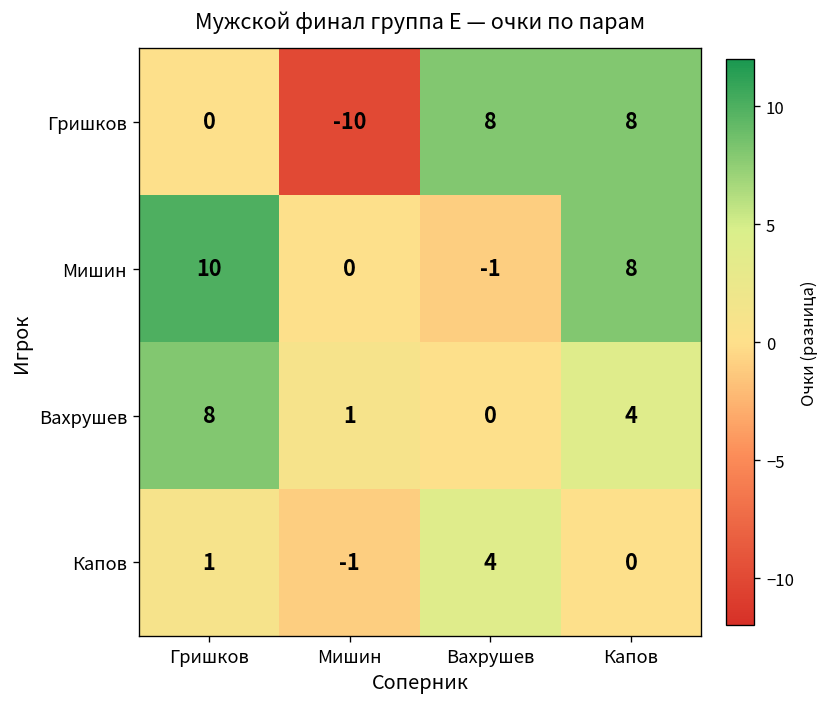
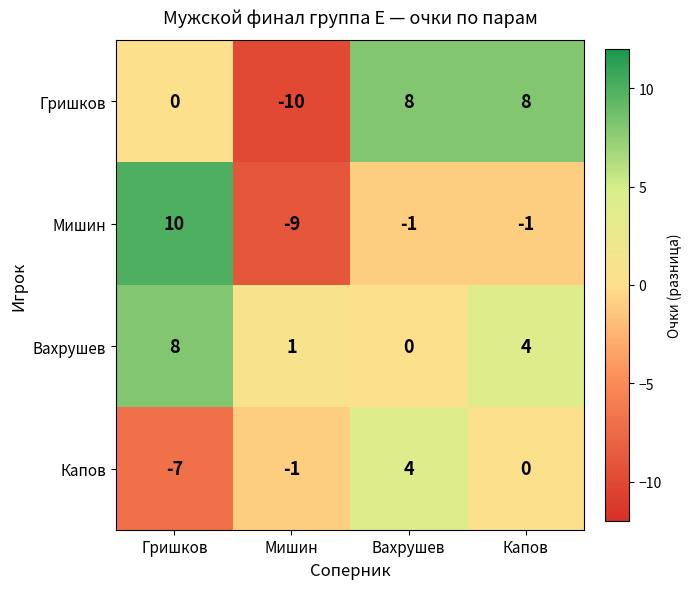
  {
    "Гришков": {
      "Гришков": 0,
      "Мишин": -10,
      "Вахрушев": 8,
      "Капов": 8
    },
    "Мишин": {
      "Гришков": 10,
-     "Мишин": 0,
+     "Мишин": -9,
      "Вахрушев": -1,
-     "Капов": 8
+     "Капов": -1
    },
    "Вахрушев": {
      "Гришков": 8,
      "Мишин": 1,
      "Вахрушев": 0,
      "Капов": 4
    },
    "Капов": {
-     "Гришков": 1,
+     "Гришков": -7,
      "Мишин": -1,
      "Вахрушев": 4,
      "Капов": 0
    }
  }
